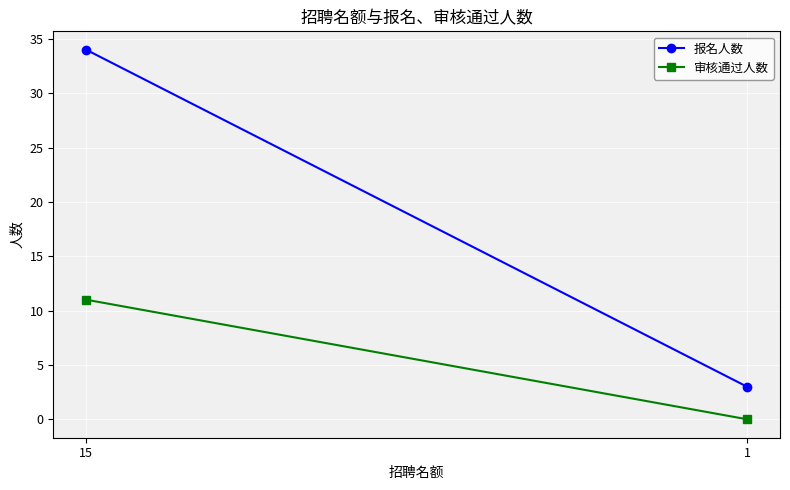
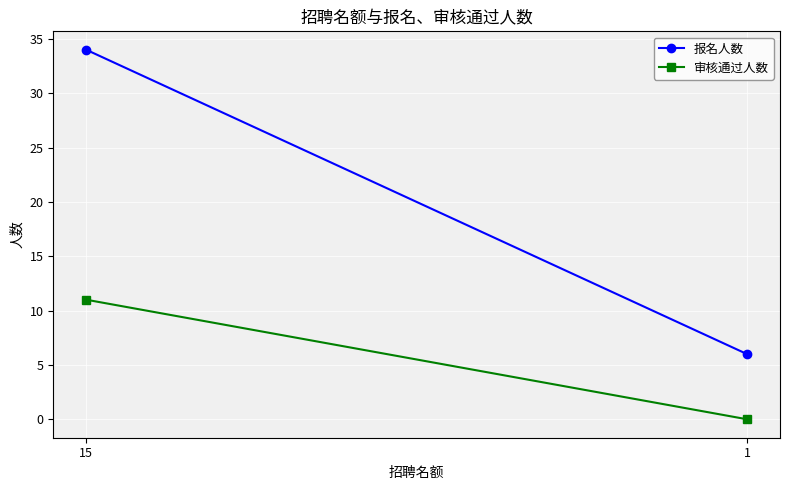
  {
    "报名人数": {
      "15": 34,
-     "1": 3
+     "1": 6
    },
    "审核通过人数": {
      "15": 11,
      "1": 0
    }
  }
